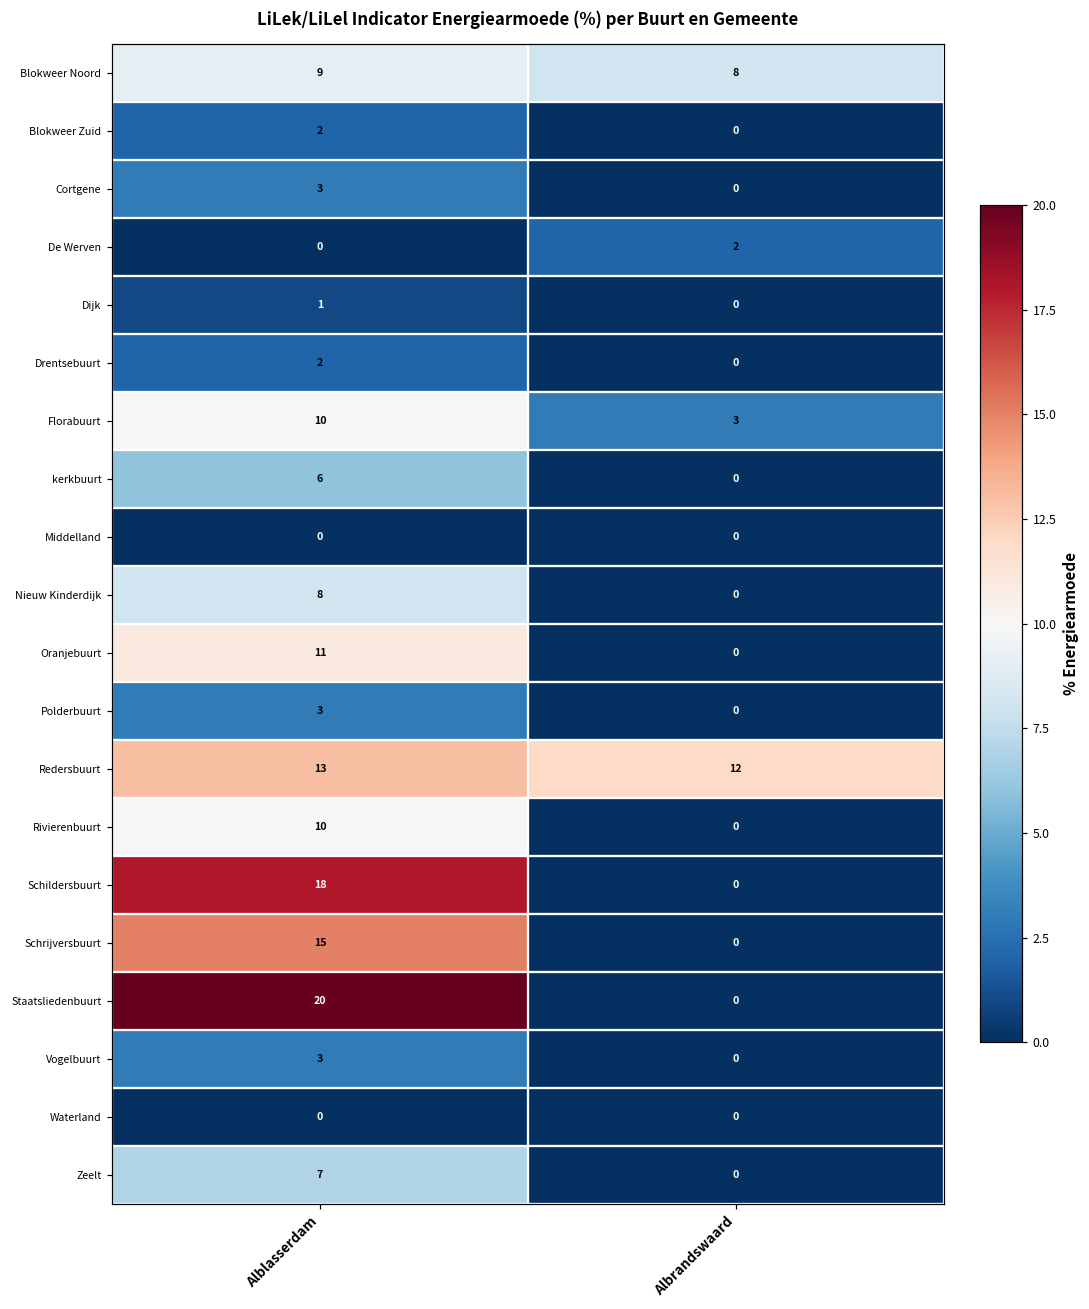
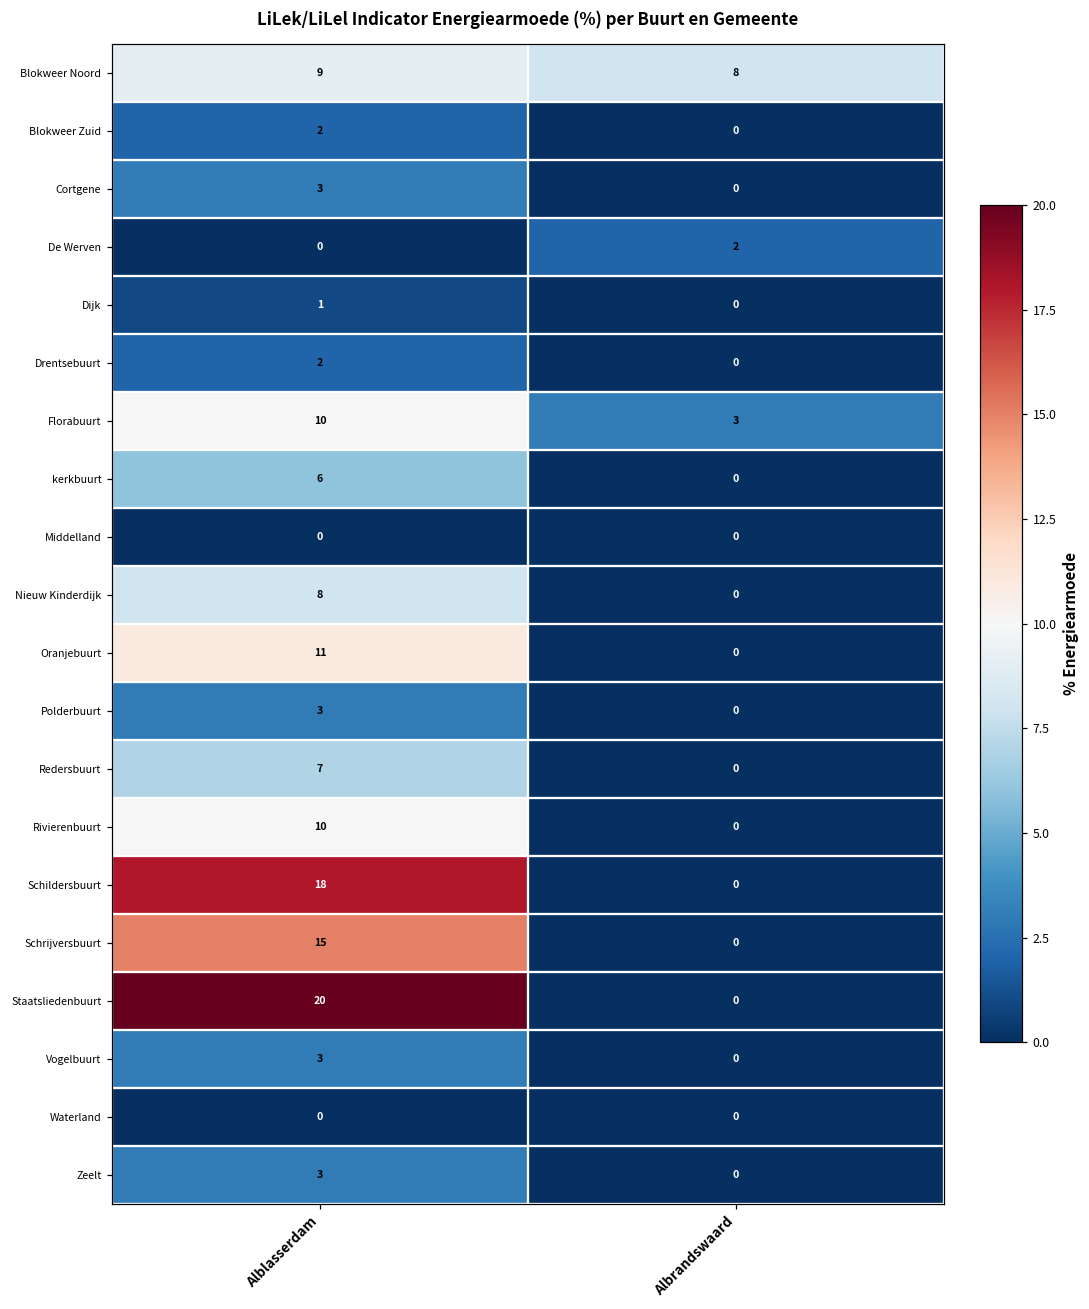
  {
    "Blokweer Noord": {
      "Alblasserdam": 9,
      "Albrandswaard": 8
    },
    "Blokweer Zuid": {
      "Alblasserdam": 2,
      "Albrandswaard": 0
    },
    "Cortgene": {
      "Alblasserdam": 3,
      "Albrandswaard": 0
    },
    "De Werven": {
      "Alblasserdam": 0,
      "Albrandswaard": 2
    },
    "Dijk": {
      "Alblasserdam": 1,
      "Albrandswaard": 0
    },
    "Drentsebuurt": {
      "Alblasserdam": 2,
      "Albrandswaard": 0
    },
    "Florabuurt": {
      "Alblasserdam": 10,
      "Albrandswaard": 3
    },
    "kerkbuurt": {
      "Alblasserdam": 6,
      "Albrandswaard": 0
    },
    "Middelland": {
      "Alblasserdam": 0,
      "Albrandswaard": 0
    },
    "Nieuw Kinderdijk": {
      "Alblasserdam": 8,
      "Albrandswaard": 0
    },
    "Oranjebuurt": {
      "Alblasserdam": 11,
      "Albrandswaard": 0
    },
    "Polderbuurt": {
      "Alblasserdam": 3,
      "Albrandswaard": 0
    },
    "Redersbuurt": {
-     "Alblasserdam": 13,
-     "Albrandswaard": 12
+     "Alblasserdam": 7,
+     "Albrandswaard": 0
    },
    "Rivierenbuurt": {
      "Alblasserdam": 10,
      "Albrandswaard": 0
    },
    "Schildersbuurt": {
      "Alblasserdam": 18,
      "Albrandswaard": 0
    },
    "Schrijversbuurt": {
      "Alblasserdam": 15,
      "Albrandswaard": 0
    },
    "Staatsliedenbuurt": {
      "Alblasserdam": 20,
      "Albrandswaard": 0
    },
    "Vogelbuurt": {
      "Alblasserdam": 3,
      "Albrandswaard": 0
    },
    "Waterland": {
      "Alblasserdam": 0,
      "Albrandswaard": 0
    },
    "Zeelt": {
-     "Alblasserdam": 7,
+     "Alblasserdam": 3,
      "Albrandswaard": 0
    }
  }
